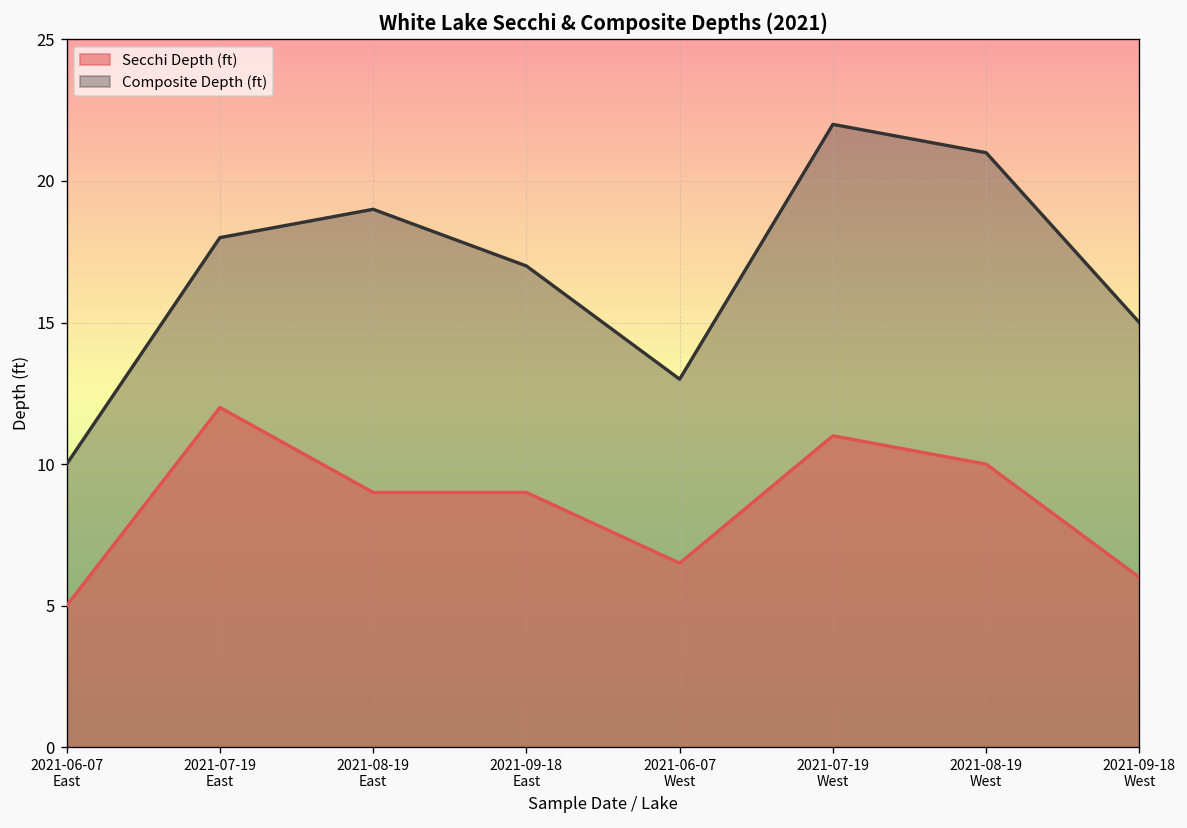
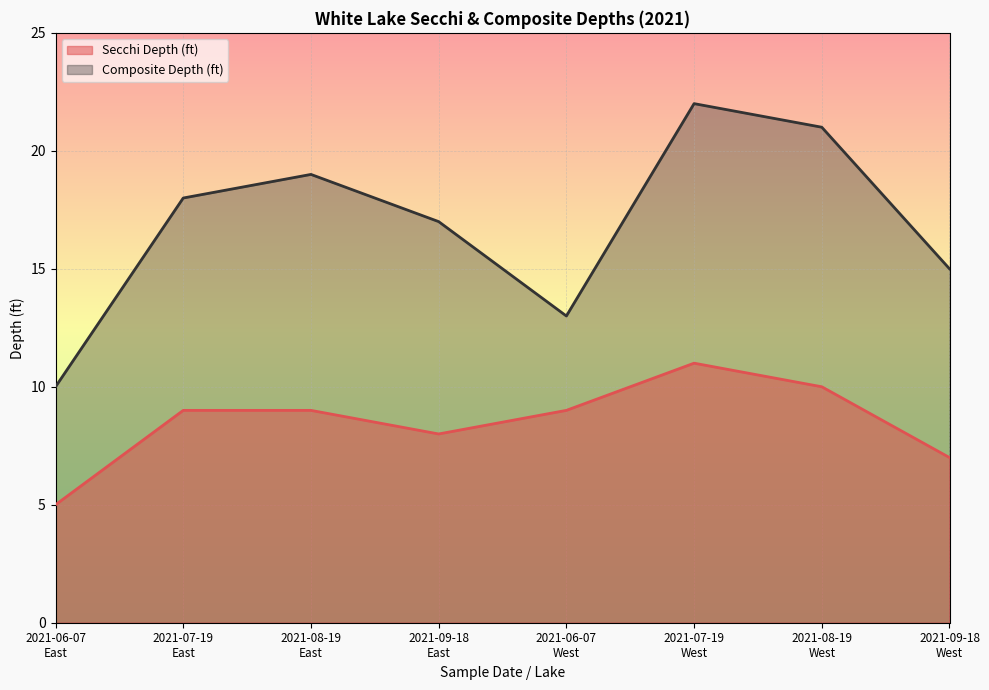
  {
    "Secchi Depth (ft)": {
      "2021-06-07 East": 5.0,
-     "2021-07-19 East": 12,
+     "2021-07-19 East": 9,
      "2021-08-19 East": 9.0,
-     "2021-09-18 East": 9,
-     "2021-06-07 West": 6.5,
+     "2021-09-18 East": 8,
+     "2021-06-07 West": 9.0,
      "2021-07-19 West": 11.0,
      "2021-08-19 West": 10.0,
-     "2021-09-18 West": 6
+     "2021-09-18 West": 7
    },
    "Composite Depth (ft)": {
      "2021-06-07 East": 10.0,
      "2021-07-19 East": 18.0,
      "2021-08-19 East": 19.0,
      "2021-09-18 East": 17.0,
      "2021-06-07 West": 13.0,
      "2021-07-19 West": 22.0,
      "2021-08-19 West": 21.0,
      "2021-09-18 West": 15.0
    }
  }
